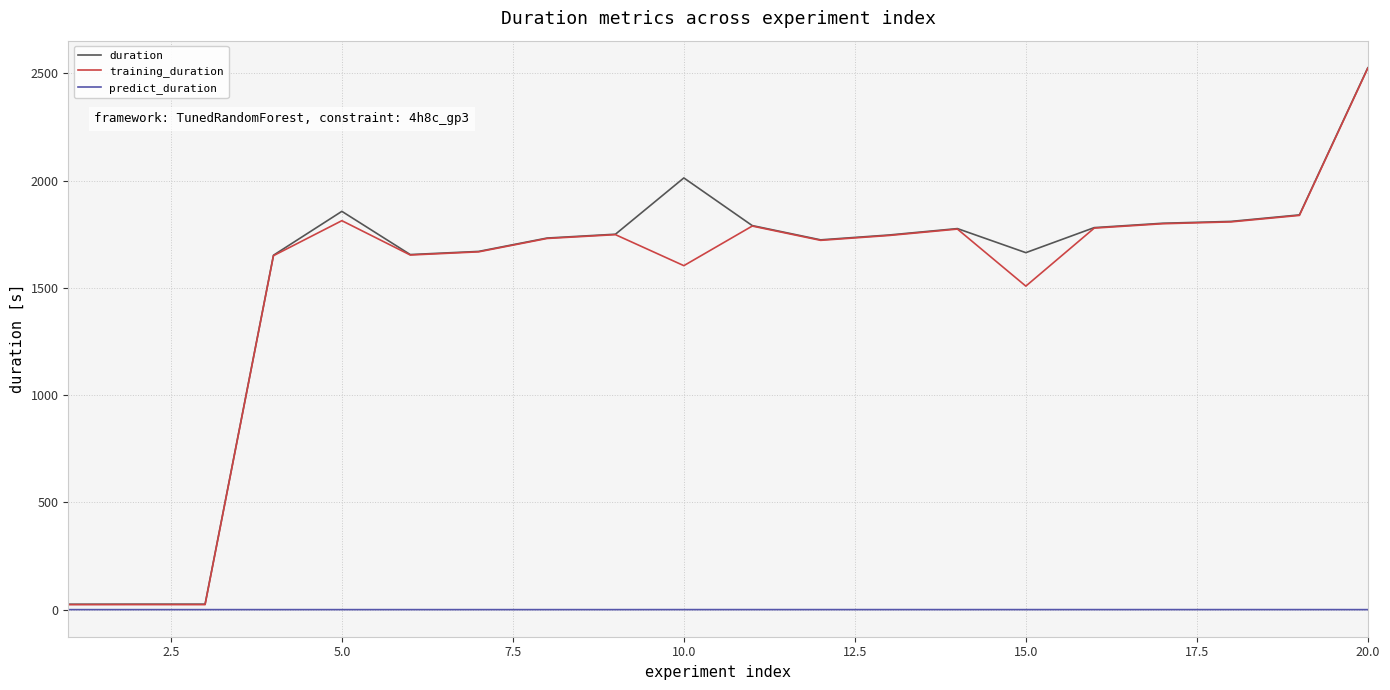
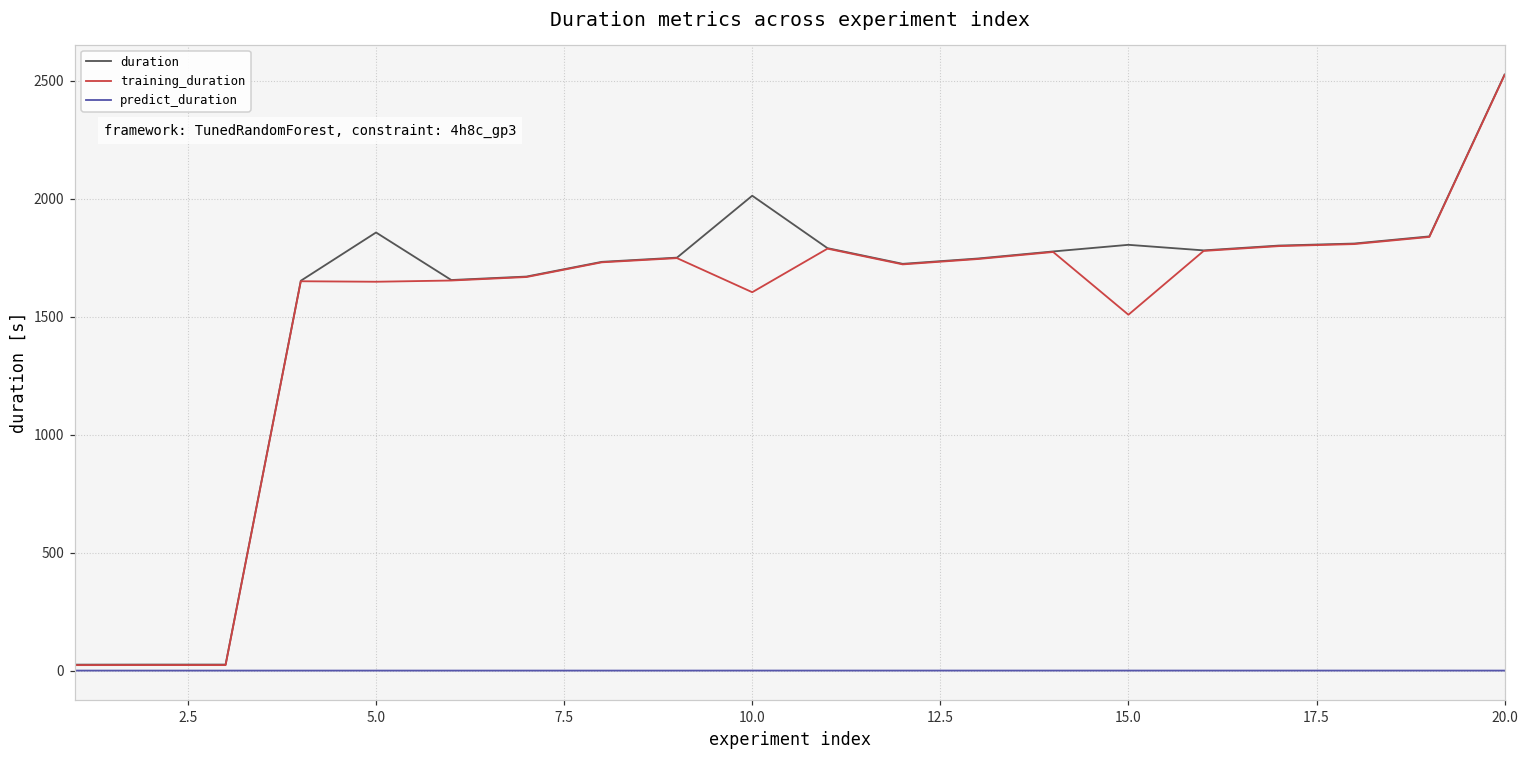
  {
    "duration": {
      "5.0": 1860,
      "10.0": 2010,
-     "15.0": 1660
+     "15.0": 1810
    },
    "training_duration": {
-     "5.0": 1810,
+     "5.0": 1650,
      "10.0": 1600,
      "15.0": 1510
    },
    "predict_duration": {
      "5.0": 0,
      "10.0": 0,
      "15.0": 0,
      "20.0": 0
    }
  }
